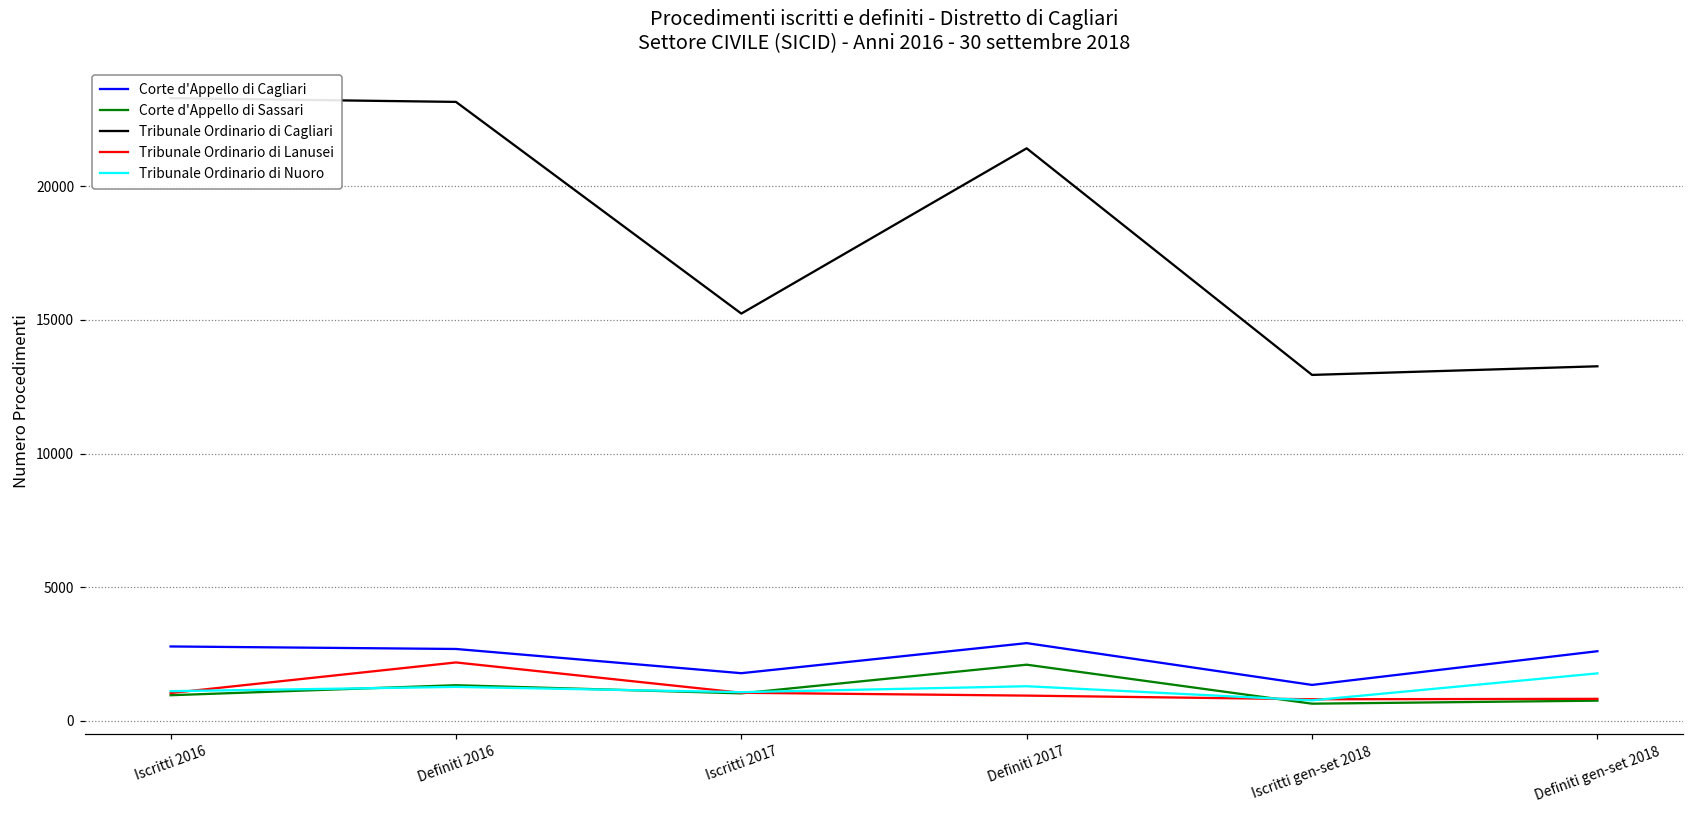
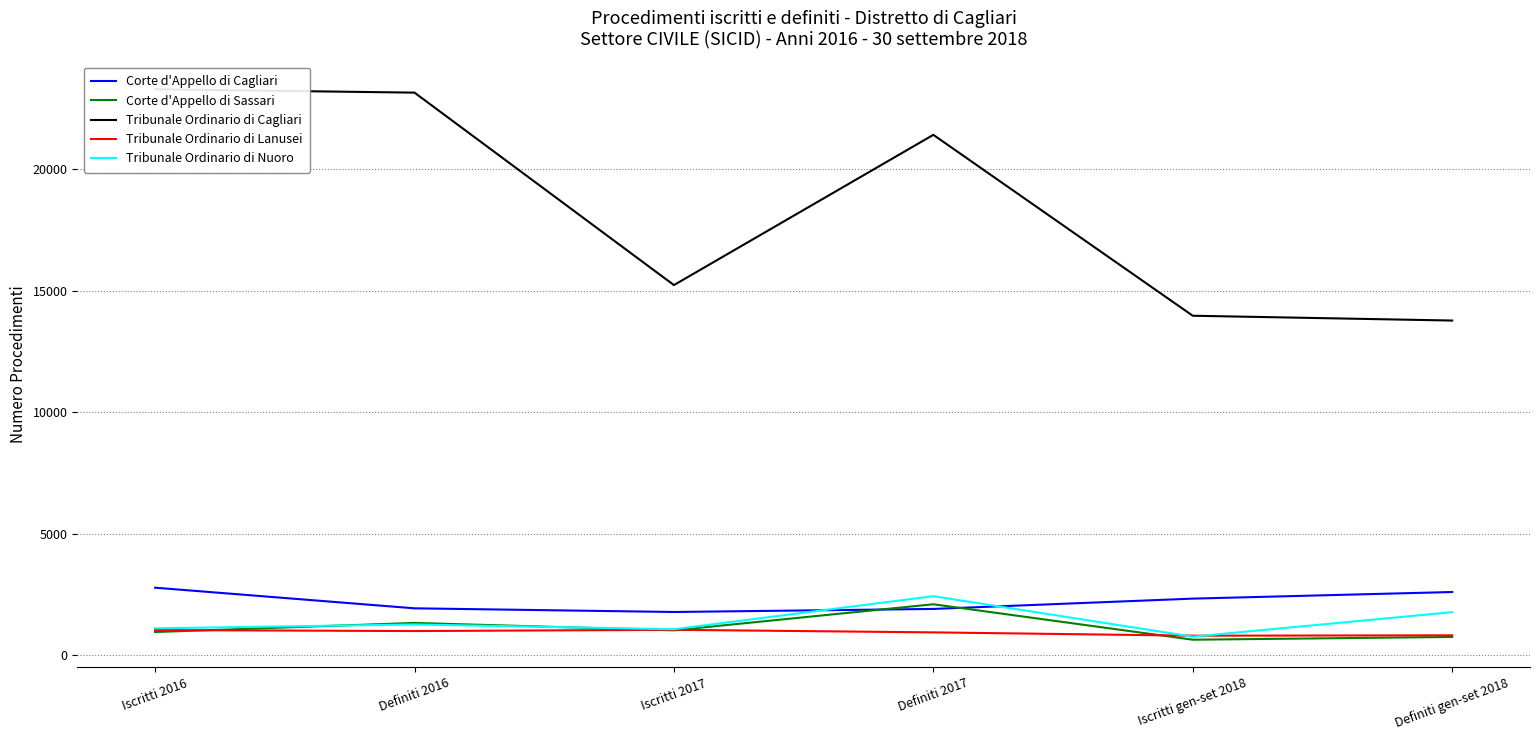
  {
    "Corte d'Appello di Cagliari": {
      "Iscritti 2016": 2800,
-     "Definiti 2016": 2700,
+     "Definiti 2016": 1900,
      "Iscritti 2017": 1800,
-     "Definiti 2017": 2900,
-     "Iscritti gen-set 2018": 1300,
+     "Definiti 2017": 1900,
+     "Iscritti gen-set 2018": 2300,
      "Definiti gen-set 2018": 2600
    },
    "Corte d'Appello di Sassari": {
      "Definiti 2017": 2100,
      "Iscritti gen-set 2018": 600
    },
    "Tribunale Ordinario di Cagliari": {
      "Definiti 2016": 23200,
      "Iscritti 2017": 15200,
      "Definiti 2017": 21400,
-     "Iscritti gen-set 2018": 12900,
-     "Definiti gen-set 2018": 13300
+     "Iscritti gen-set 2018": 14000,
+     "Definiti gen-set 2018": 13800
    },
    "Tribunale Ordinario di Lanusei": {
-     "Definiti 2016": 2200,
+     "Definiti 2016": 1000,
      "Definiti 2017": 900
    },
    "Tribunale Ordinario di Nuoro": {
-     "Definiti 2017": 1300,
+     "Definiti 2017": 2400,
      "Definiti gen-set 2018": 1800
    }
  }
